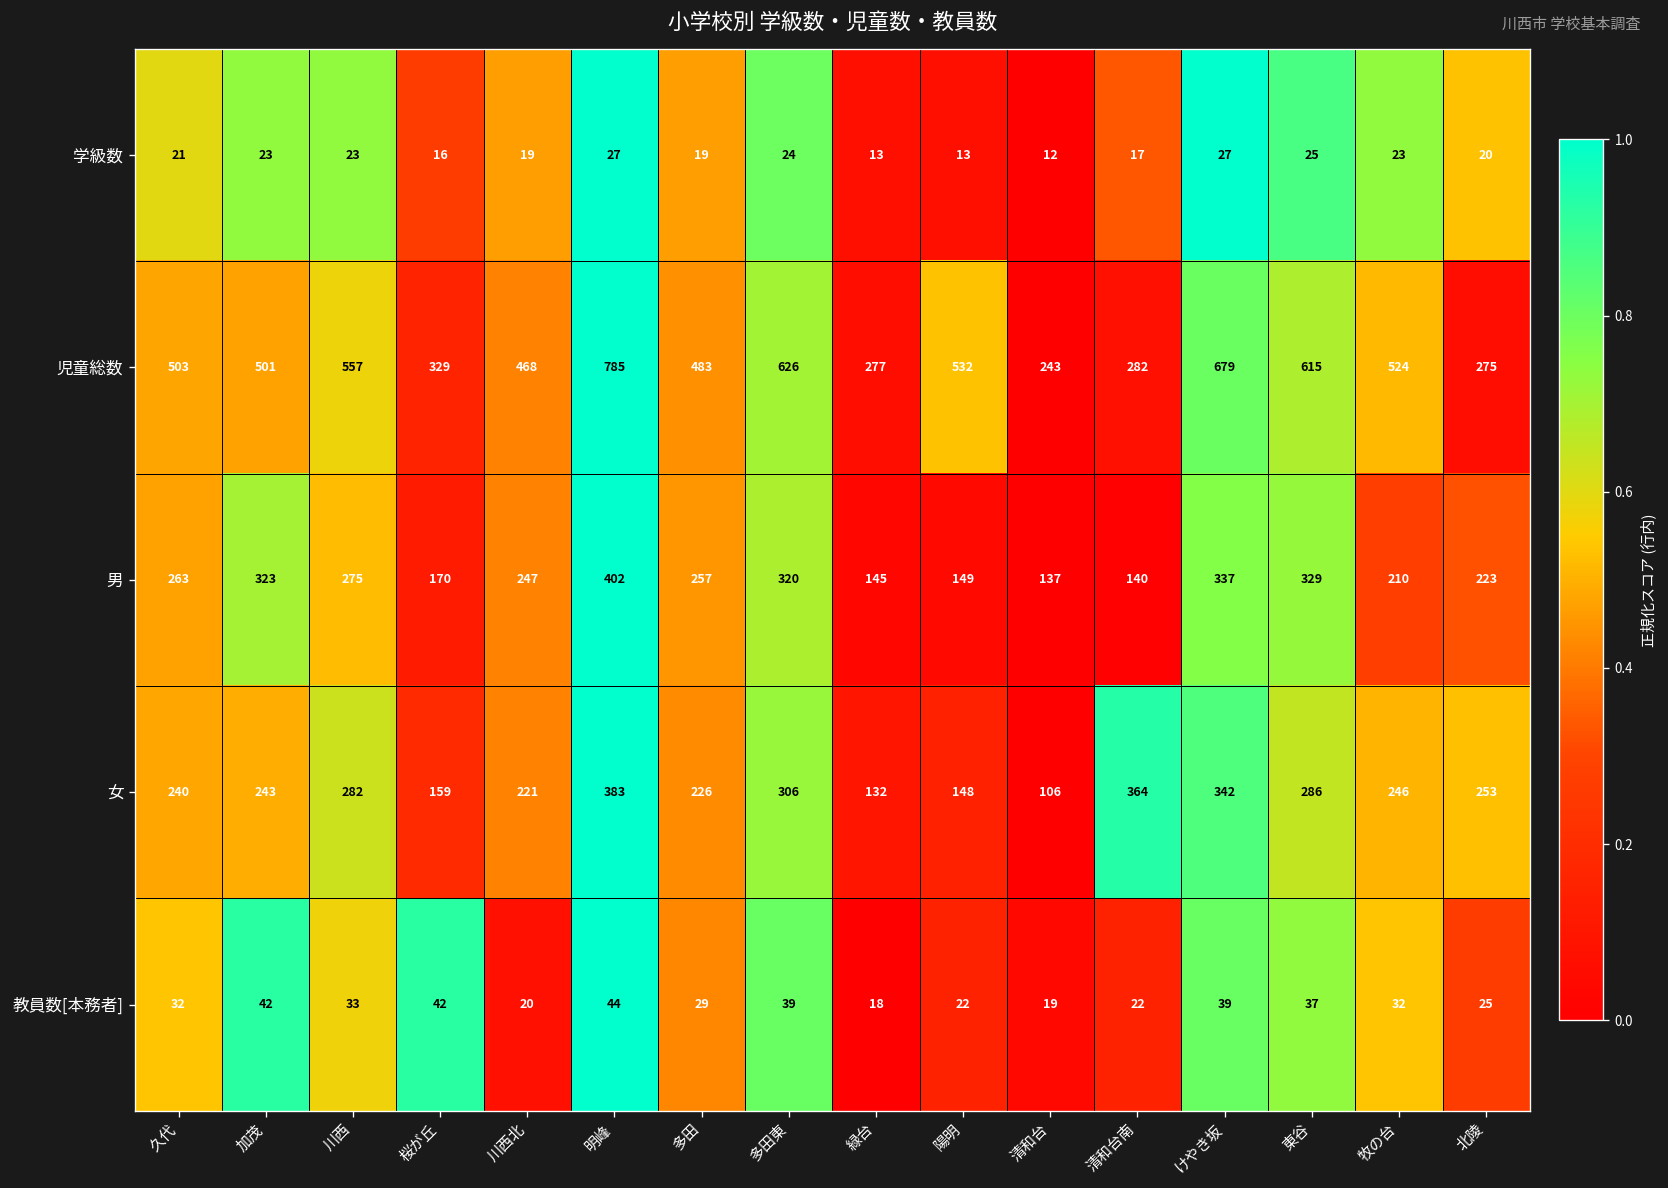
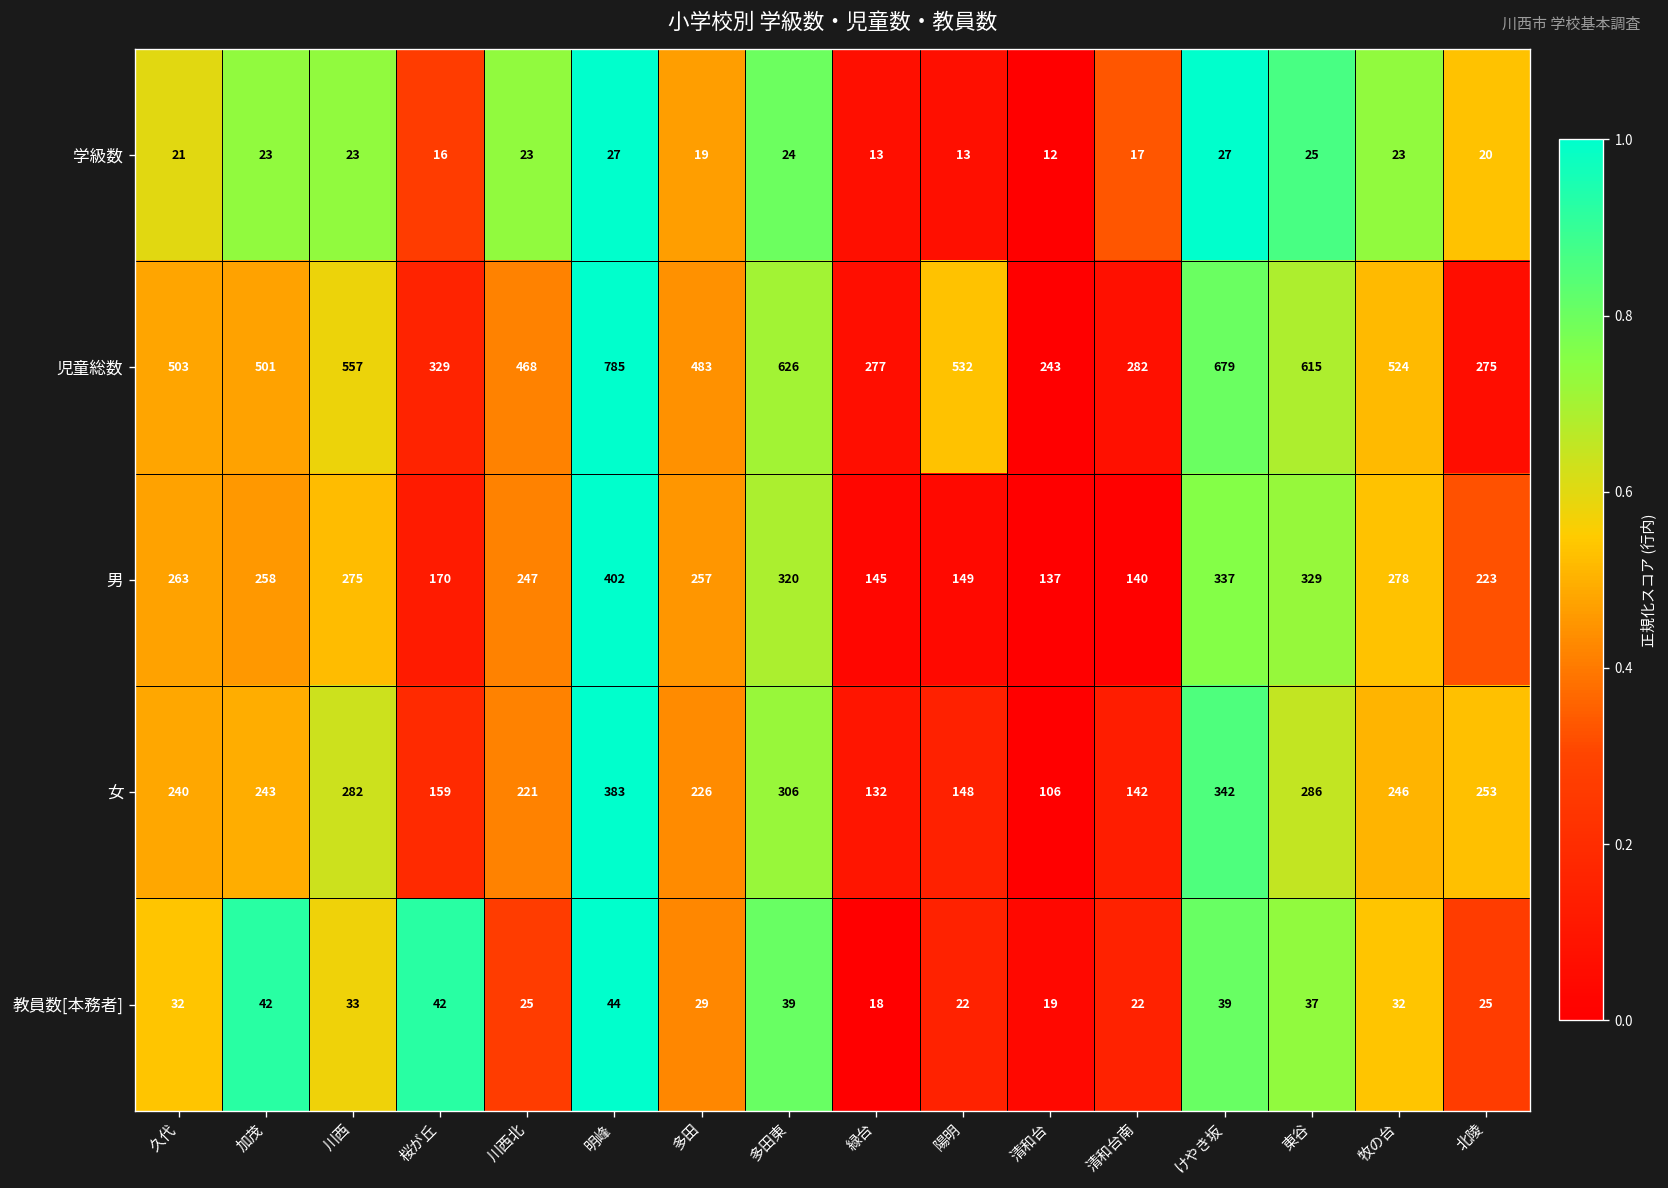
  {
    "学級数": {
      "久代": 21,
      "加茂": 23,
      "川西": 23,
      "桜が丘": 16,
-     "川西北": 19,
+     "川西北": 23,
      "明峰": 27,
      "多田": 19,
      "多田東": 24,
      "緑台": 13,
      "陽明": 13,
      "清和台": 12,
      "清和台南": 17,
      "けやき坂": 27,
      "東谷": 25,
      "牧の台": 23,
      "北陵": 20
    },
    "児童総数": {
      "久代": 503,
      "加茂": 501,
      "川西": 557,
      "桜が丘": 329,
      "川西北": 468,
      "明峰": 785,
      "多田": 483,
      "多田東": 626,
      "緑台": 277,
      "陽明": 532,
      "清和台": 243,
      "清和台南": 282,
      "けやき坂": 679,
      "東谷": 615,
      "牧の台": 524,
      "北陵": 275
    },
    "男": {
      "久代": 263,
-     "加茂": 323,
+     "加茂": 258,
      "川西": 275,
      "桜が丘": 170,
      "川西北": 247,
      "明峰": 402,
      "多田": 257,
      "多田東": 320,
      "緑台": 145,
      "陽明": 149,
      "清和台": 137,
      "清和台南": 140,
      "けやき坂": 337,
      "東谷": 329,
-     "牧の台": 210,
+     "牧の台": 278,
      "北陵": 223
    },
    "女": {
      "久代": 240,
      "加茂": 243,
      "川西": 282,
      "桜が丘": 159,
      "川西北": 221,
      "明峰": 383,
      "多田": 226,
      "多田東": 306,
      "緑台": 132,
      "陽明": 148,
      "清和台": 106,
-     "清和台南": 364,
+     "清和台南": 142,
      "けやき坂": 342,
      "東谷": 286,
      "牧の台": 246,
      "北陵": 253
    },
    "教員数[本務者]": {
      "久代": 32,
      "加茂": 42,
      "川西": 33,
      "桜が丘": 42,
-     "川西北": 20,
+     "川西北": 25,
      "明峰": 44,
      "多田": 29,
      "多田東": 39,
      "緑台": 18,
      "陽明": 22,
      "清和台": 19,
      "清和台南": 22,
      "けやき坂": 39,
      "東谷": 37,
      "牧の台": 32,
      "北陵": 25
    }
  }
